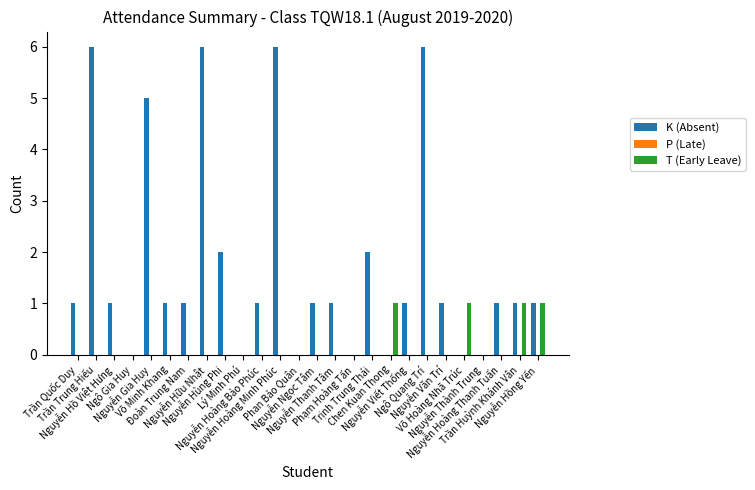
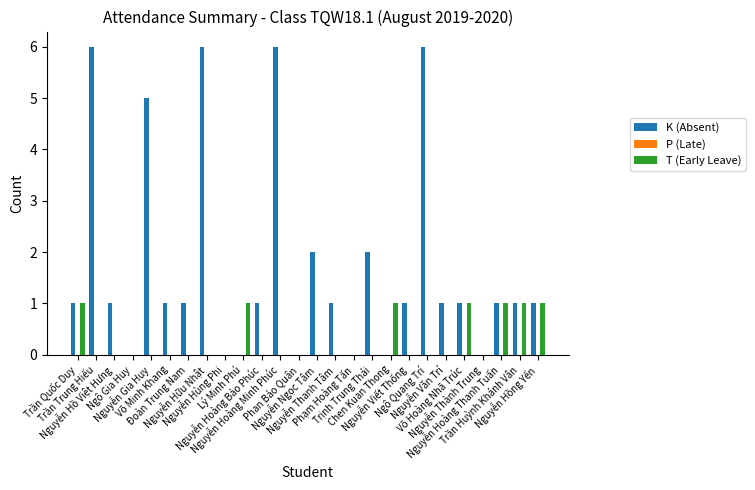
  {
    "K (Absent)": {
      "Trần Quốc Duy": 1,
      "Trần Trung Hiếu": 6,
      "Nguyễn Hồ Việt Hưng": 1,
      "Ngô Gia Huy": 0,
      "Nguyễn Gia Huy": 5,
      "Võ Minh Khang": 1,
      "Đoàn Trung Nam": 1,
      "Nguyễn Hữu Nhật": 6,
-     "Nguyễn Hùng Phi": 2,
+     "Nguyễn Hùng Phi": 0,
      "Lý Minh Phú": 0,
      "Nguyễn Hoàng Bảo Phúc": 1,
      "Nguyễn Hoàng Minh Phúc": 6,
      "Phan Bảo Quân": 0,
-     "Nguyễn Ngọc Tâm": 1,
+     "Nguyễn Ngọc Tâm": 2,
      "Nguyễn Thanh Tâm": 1,
      "Phạm Hoàng Tấn": 0,
      "Trịnh Trung Thái": 2,
      "Chen Kuan Thong": 0,
      "Nguyễn Viết Thống": 1,
      "Ngô Quang Trí": 6,
      "Nguyễn Văn Trí": 1,
-     "Võ Hoàng Nhã Trúc": 0,
+     "Võ Hoàng Nhã Trúc": 1,
      "Nguyễn Thành Trung": 0,
      "Nguyễn Hoàng Thanh Tuấn": 1,
      "Trần Huỳnh Khánh Vân": 1,
      "Nguyễn Hồng Yến": 1
    },
    "P (Late)": {
      "Trần Quốc Duy": 0,
      "Trần Trung Hiếu": 0,
      "Nguyễn Hồ Việt Hưng": 0,
      "Ngô Gia Huy": 0,
      "Nguyễn Gia Huy": 0,
      "Võ Minh Khang": 0,
      "Đoàn Trung Nam": 0,
      "Nguyễn Hữu Nhật": 0,
      "Nguyễn Hùng Phi": 0,
      "Lý Minh Phú": 0,
      "Nguyễn Hoàng Bảo Phúc": 0,
      "Nguyễn Hoàng Minh Phúc": 0,
      "Phan Bảo Quân": 0,
      "Nguyễn Ngọc Tâm": 0,
      "Nguyễn Thanh Tâm": 0,
      "Phạm Hoàng Tấn": 0,
      "Trịnh Trung Thái": 0,
      "Chen Kuan Thong": 0,
      "Nguyễn Viết Thống": 0,
      "Ngô Quang Trí": 0,
      "Nguyễn Văn Trí": 0,
      "Võ Hoàng Nhã Trúc": 0,
      "Nguyễn Thành Trung": 0,
      "Nguyễn Hoàng Thanh Tuấn": 0,
      "Trần Huỳnh Khánh Vân": 0,
      "Nguyễn Hồng Yến": 0
    },
    "T (Early Leave)": {
-     "Trần Quốc Duy": 0,
+     "Trần Quốc Duy": 1,
      "Trần Trung Hiếu": 0,
      "Nguyễn Hồ Việt Hưng": 0,
      "Ngô Gia Huy": 0,
      "Nguyễn Gia Huy": 0,
      "Võ Minh Khang": 0,
      "Đoàn Trung Nam": 0,
      "Nguyễn Hữu Nhật": 0,
      "Nguyễn Hùng Phi": 0,
-     "Lý Minh Phú": 0,
+     "Lý Minh Phú": 1,
      "Nguyễn Hoàng Bảo Phúc": 0,
      "Nguyễn Hoàng Minh Phúc": 0,
      "Phan Bảo Quân": 0,
      "Nguyễn Ngọc Tâm": 0,
      "Nguyễn Thanh Tâm": 0,
      "Phạm Hoàng Tấn": 0,
      "Trịnh Trung Thái": 0,
      "Chen Kuan Thong": 1,
      "Nguyễn Viết Thống": 0,
      "Ngô Quang Trí": 0,
      "Nguyễn Văn Trí": 0,
      "Võ Hoàng Nhã Trúc": 1,
      "Nguyễn Thành Trung": 0,
-     "Nguyễn Hoàng Thanh Tuấn": 0,
+     "Nguyễn Hoàng Thanh Tuấn": 1,
      "Trần Huỳnh Khánh Vân": 1,
      "Nguyễn Hồng Yến": 1
    }
  }
